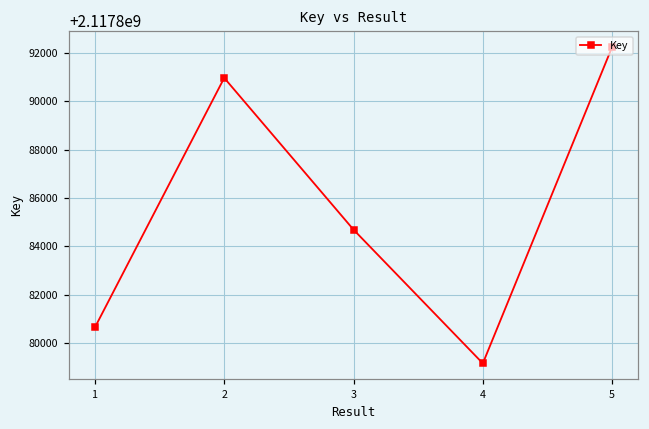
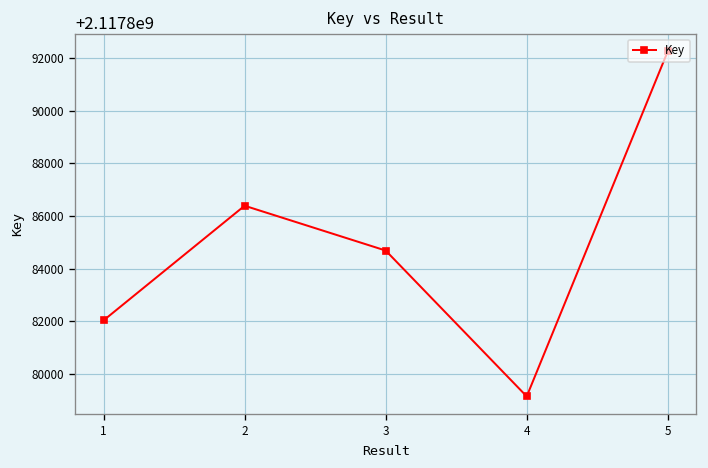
  {
-   "1": 2117880600,
-   "2": 2117891000,
+   "1": 2117882000,
+   "2": 2117886400,
    "3": 2117884700,
    "4": 2117879200
  }
